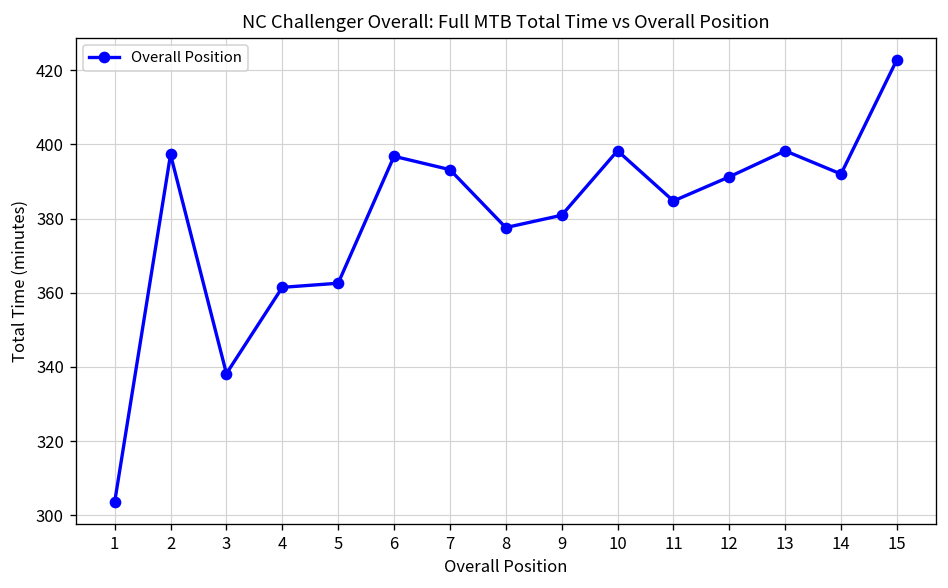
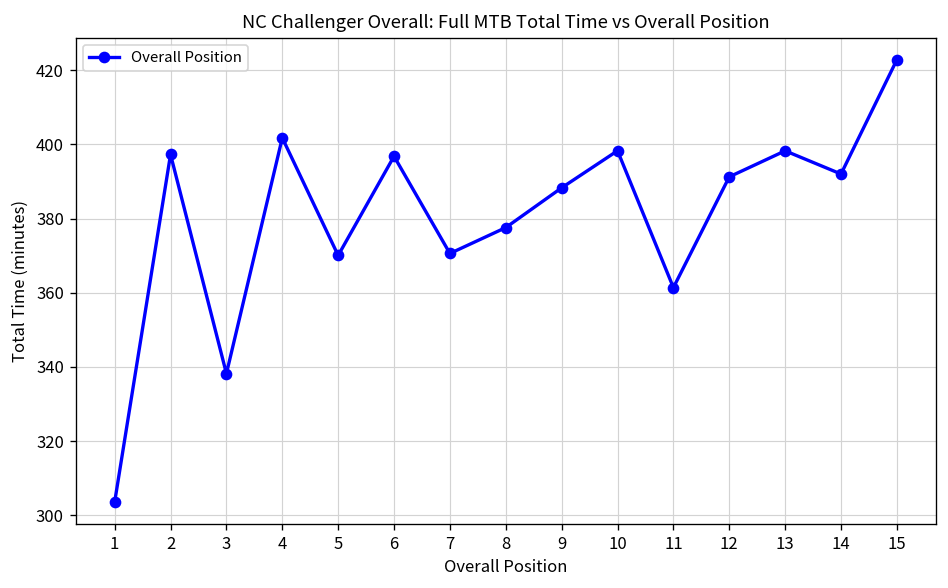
  {
    "1": 304,
    "2": 397,
    "3": 338,
-   "4": 361,
-   "5": 363,
+   "4": 402,
+   "5": 370,
    "6": 397,
-   "7": 393,
+   "7": 371,
    "8": 378,
-   "9": 381,
+   "9": 388,
    "10": 398,
-   "11": 385,
+   "11": 361,
    "12": 391,
    "13": 398,
    "14": 392,
    "15": 423
  }
